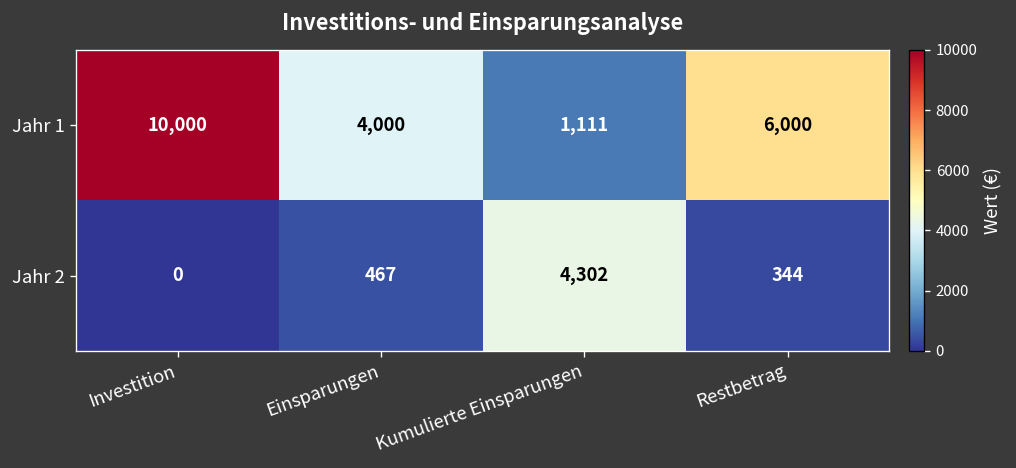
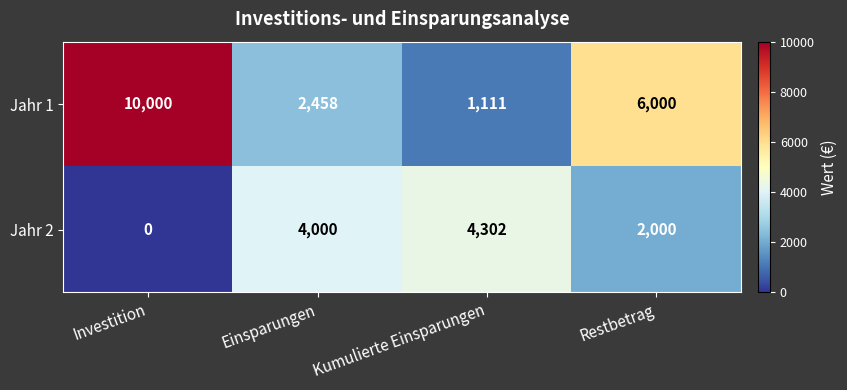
  {
    "Jahr 1": {
      "Investition": "10,000",
-     "Einsparungen": "4,000",
+     "Einsparungen": "2,458",
      "Kumulierte Einsparungen": "1,111",
      "Restbetrag": "6,000"
    },
    "Jahr 2": {
      "Investition": "0",
-     "Einsparungen": "467",
+     "Einsparungen": "4,000",
      "Kumulierte Einsparungen": "4,302",
-     "Restbetrag": "344"
+     "Restbetrag": "2,000"
    }
  }
